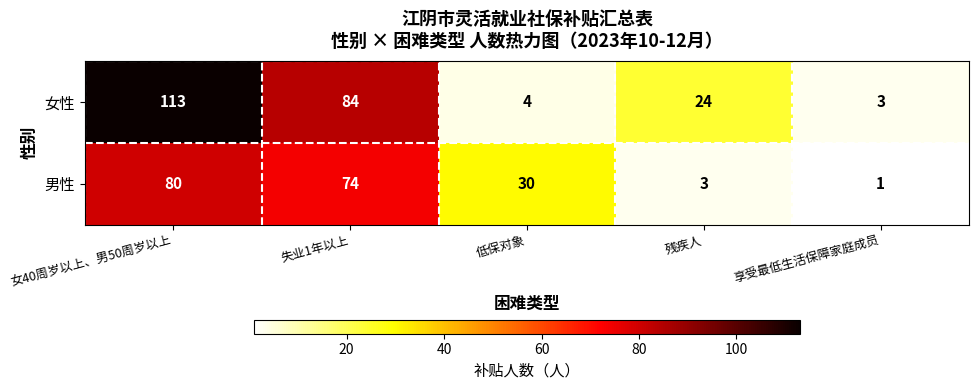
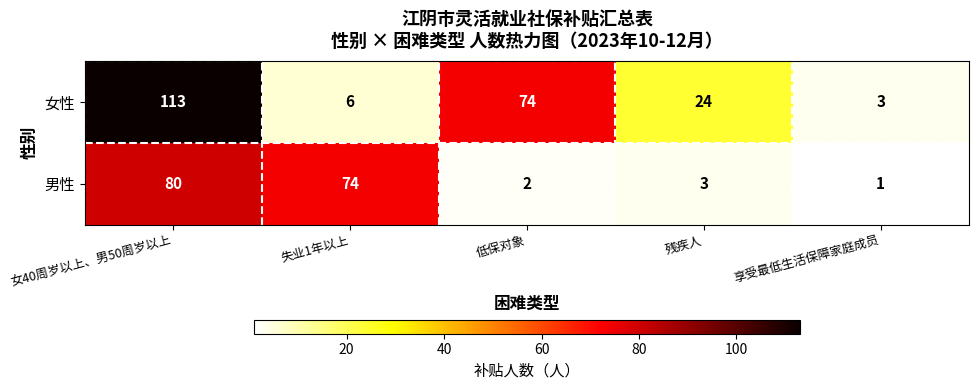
  {
    "女性": {
      "女40周岁以上、男50周岁以上": 113,
-     "失业1年以上": 84,
-     "低保对象": 4,
+     "失业1年以上": 6,
+     "低保对象": 74,
      "残疾人": 24,
      "享受最低生活保障家庭成员": 3
    },
    "男性": {
      "女40周岁以上、男50周岁以上": 80,
      "失业1年以上": 74,
-     "低保对象": 30,
+     "低保对象": 2,
      "残疾人": 3,
      "享受最低生活保障家庭成员": 1
    }
  }
